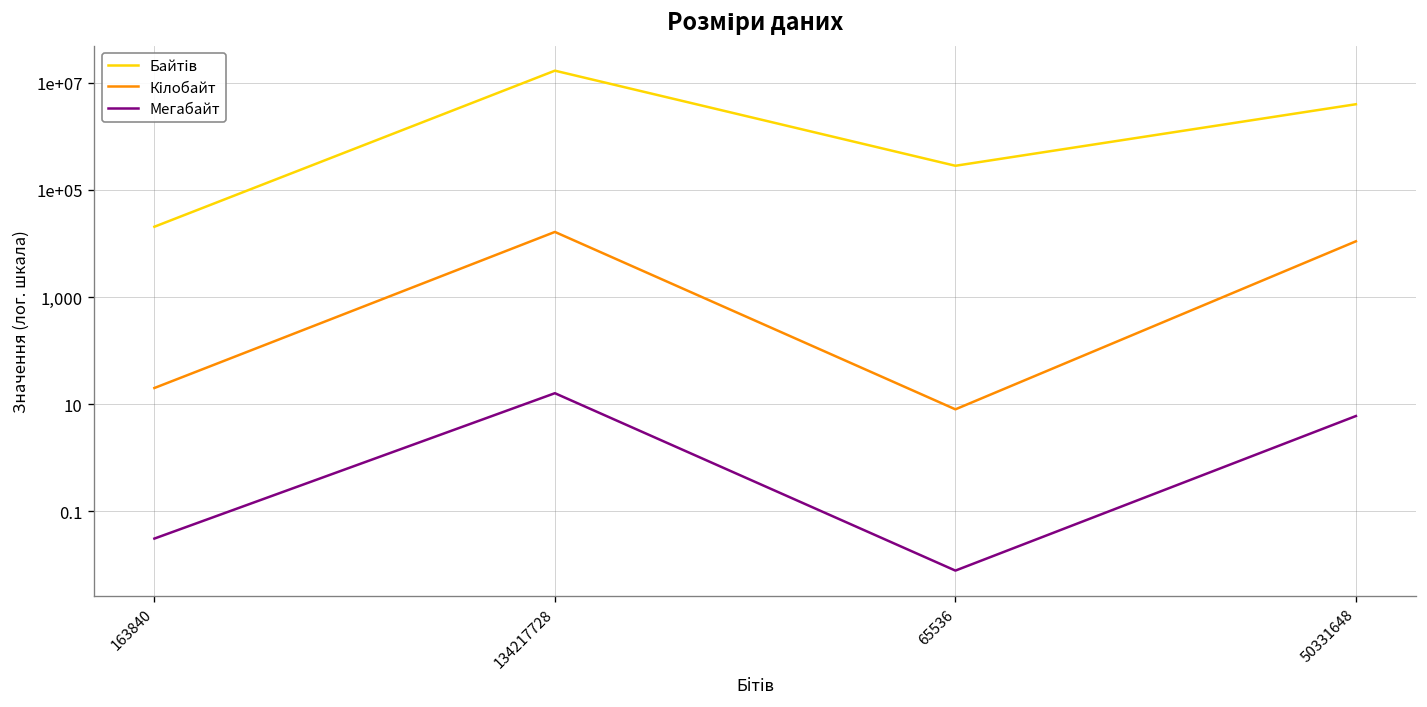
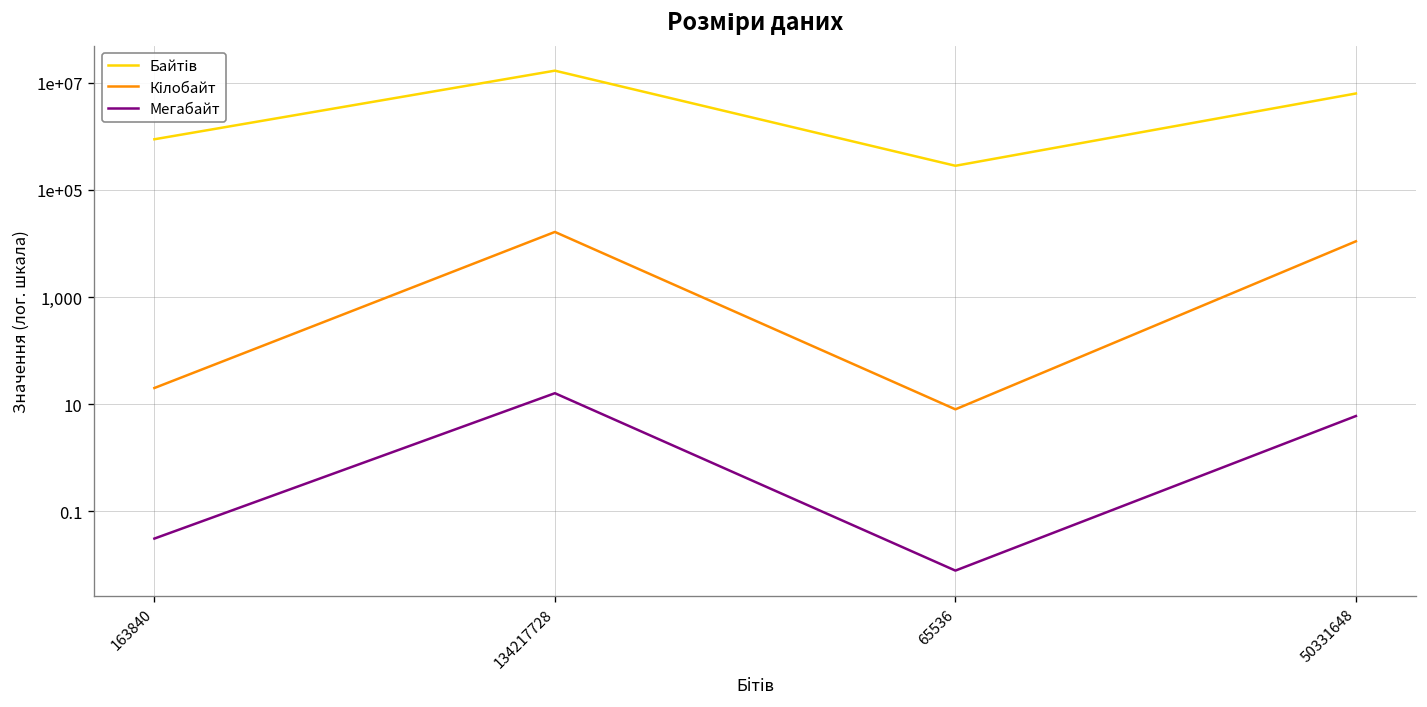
  {
    "Байтiв": {
-     "163840": "20,000",
+     "163840": "900,000",
      "134217728": "17,000,000",
      "65536": "300,000",
-     "50331648": "4,000,000"
+     "50331648": "6,000,000"
    },
    "Кiлобайт": {
      "163840": "20",
      "134217728": "16,000",
      "65536": "8",
      "50331648": "11,000"
    },
    "Мегабайт": {
      "163840": "0.03",
      "134217728": "16",
      "65536": "0.008",
      "50331648": "6"
    }
  }
